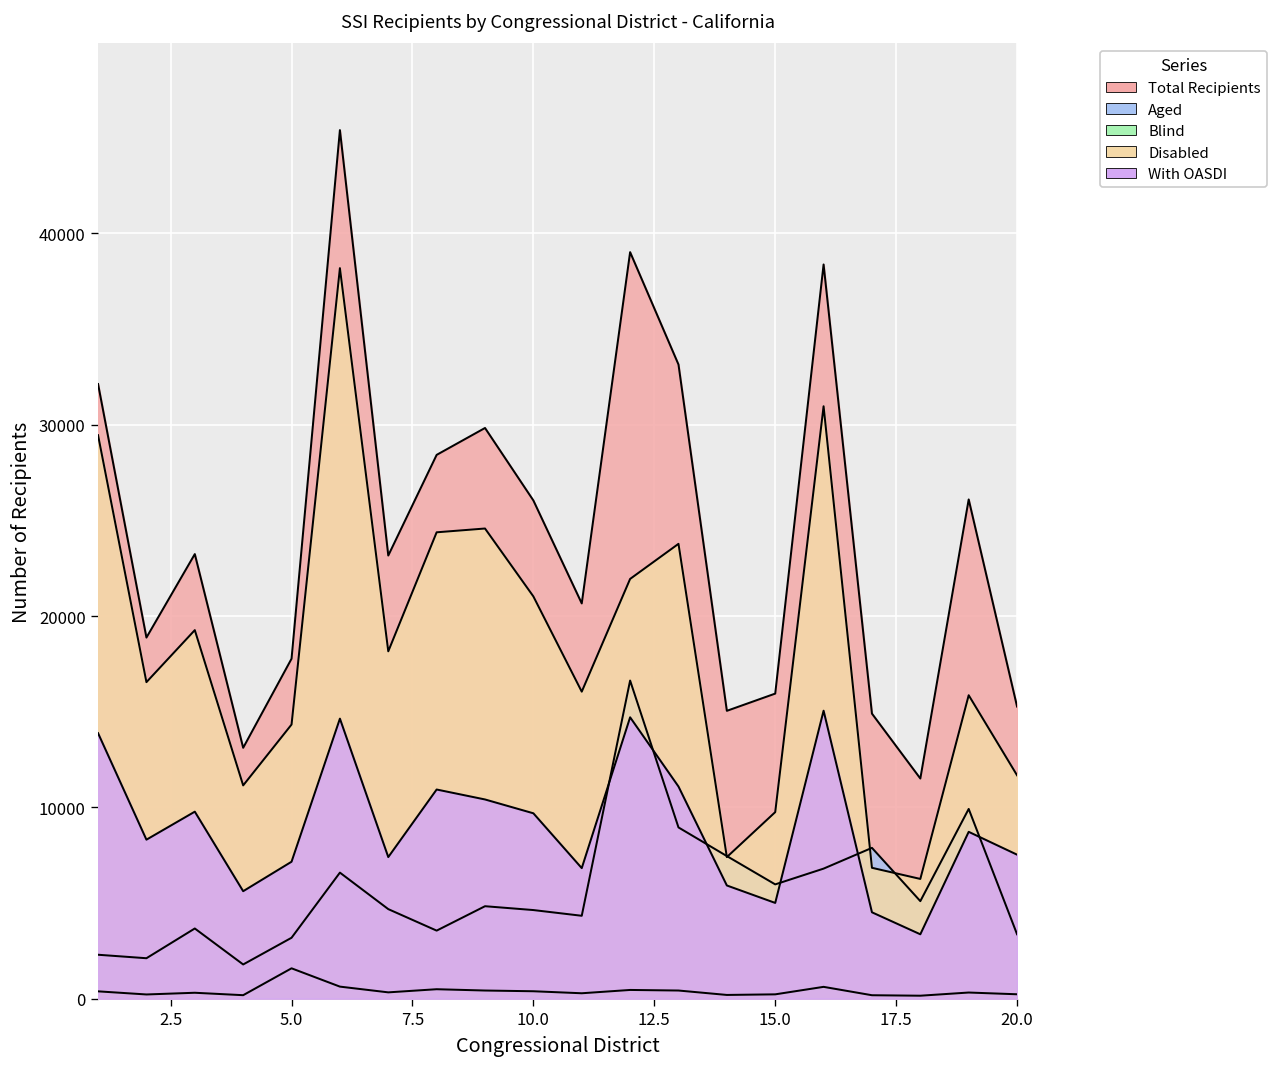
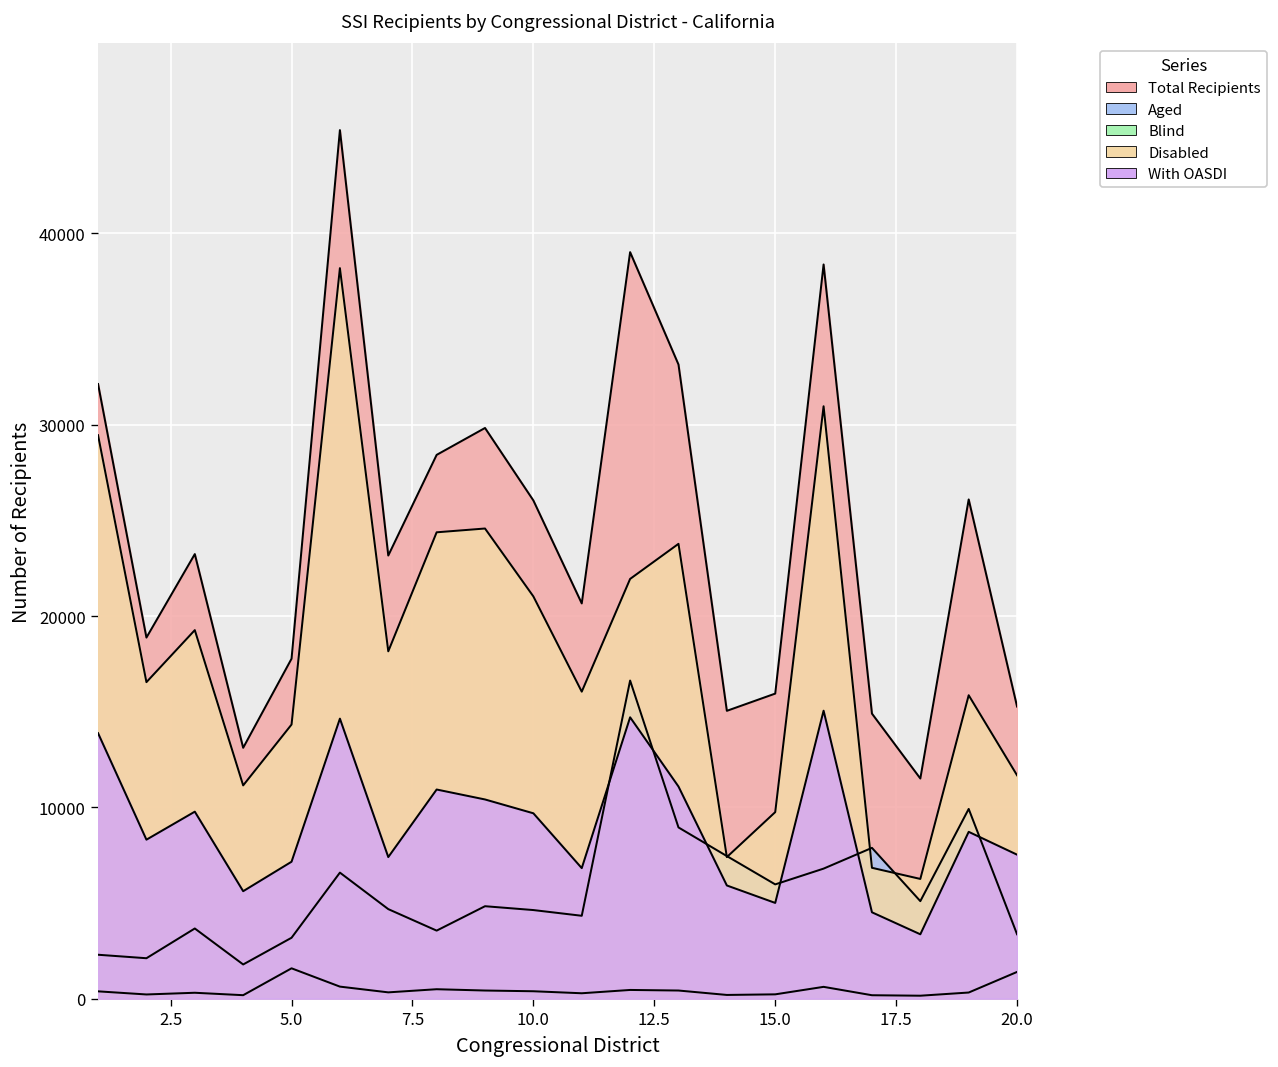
  {
    "Blind": {
      "5.0": 1600,
      "10.0": 400,
      "15.0": 200,
-     "20.0": 200
+     "20.0": 1400
    }
  }
